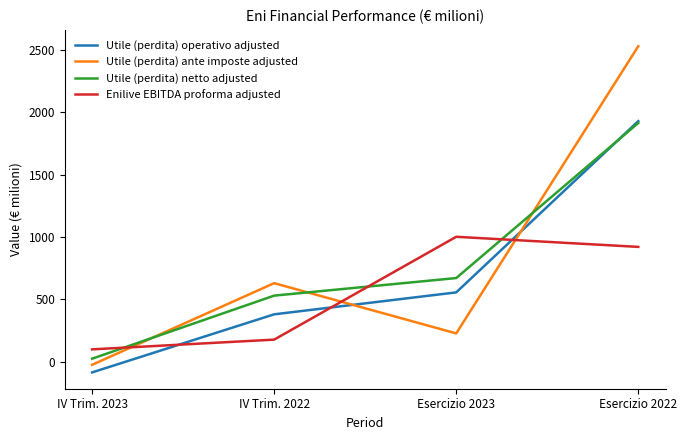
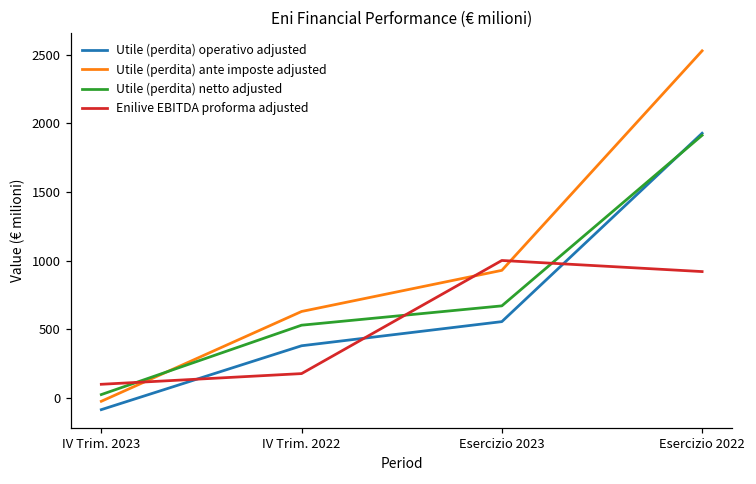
  {
    "Utile (perdita) operativo adjusted": {
      "IV Trim. 2023": -90,
      "IV Trim. 2022": 380,
      "Esercizio 2023": 560
    },
    "Utile (perdita) ante imposte adjusted": {
      "IV Trim. 2023": -30,
      "IV Trim. 2022": 630,
-     "Esercizio 2023": 230,
+     "Esercizio 2023": 930,
      "Esercizio 2022": 2530
    },
    "Utile (perdita) netto adjusted": {
      "IV Trim. 2023": 20,
      "IV Trim. 2022": 530,
      "Esercizio 2023": 670
    },
    "Enilive EBITDA proforma adjusted": {
      "IV Trim. 2023": 100,
      "IV Trim. 2022": 180,
      "Esercizio 2023": 1000,
      "Esercizio 2022": 920
    }
  }
